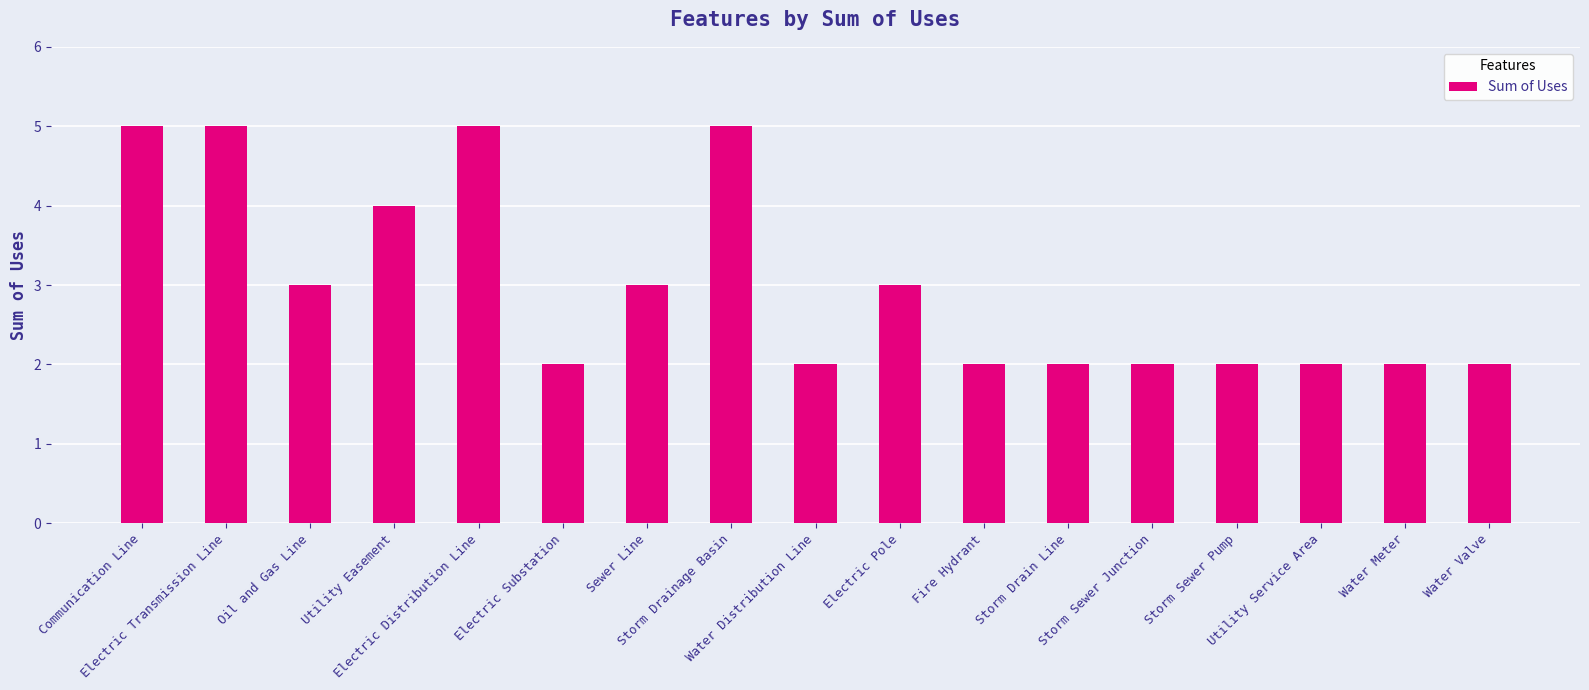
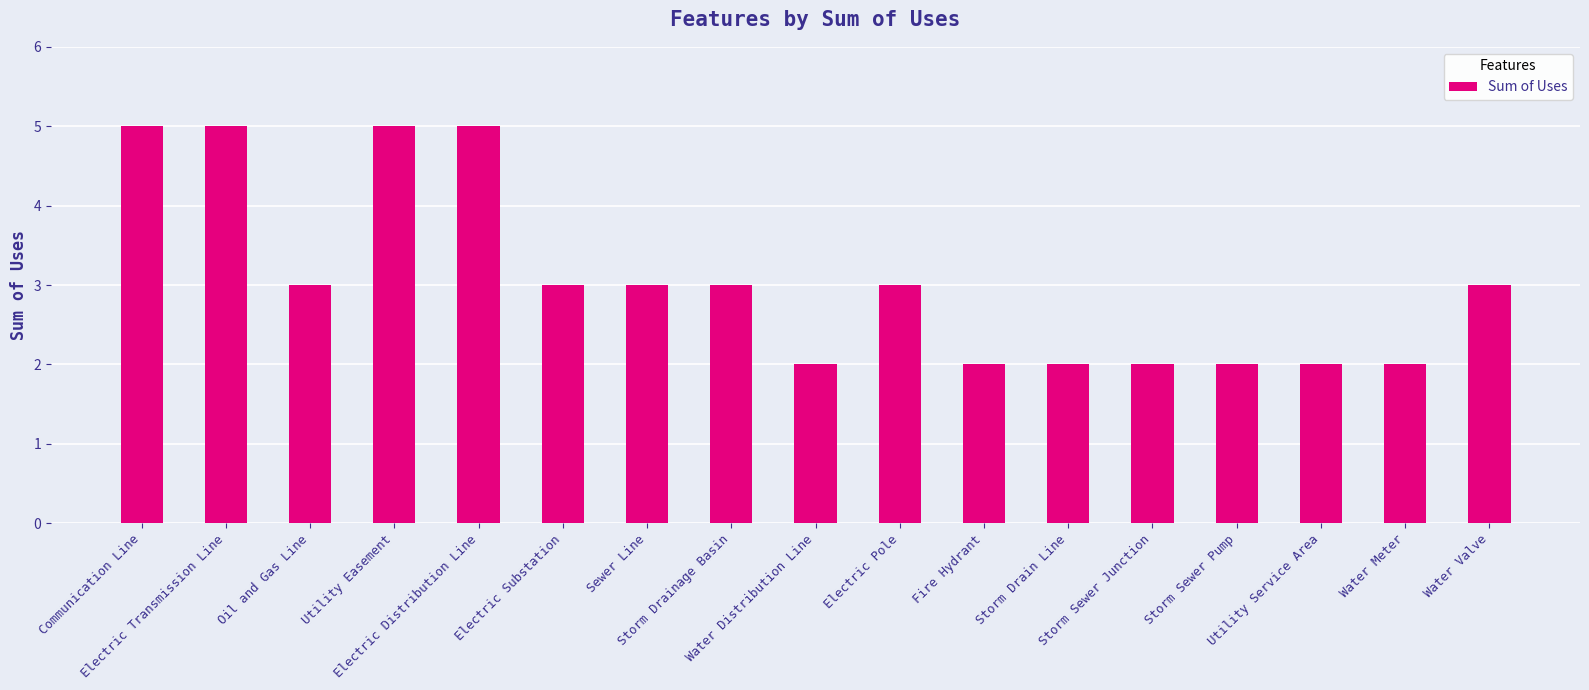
  {
    "Communication Line": 5,
    "Electric Transmission Line": 5,
    "Oil and Gas Line": 3,
-   "Utility Easement": 4,
+   "Utility Easement": 5,
    "Electric Distribution Line": 5,
-   "Electric Substation": 2,
+   "Electric Substation": 3,
    "Sewer Line": 3,
-   "Storm Drainage Basin": 5,
+   "Storm Drainage Basin": 3,
    "Water Distribution Line": 2,
    "Electric Pole": 3,
    "Fire Hydrant": 2,
    "Storm Drain Line": 2,
    "Storm Sewer Junction": 2,
    "Storm Sewer Pump": 2,
    "Utility Service Area": 2,
    "Water Meter": 2,
-   "Water Valve": 2
+   "Water Valve": 3
  }
